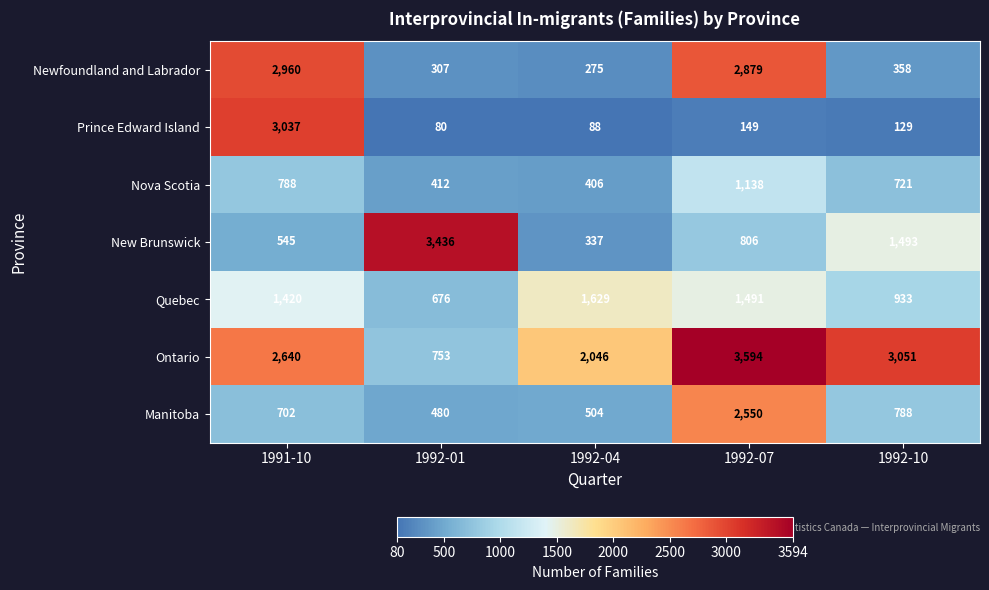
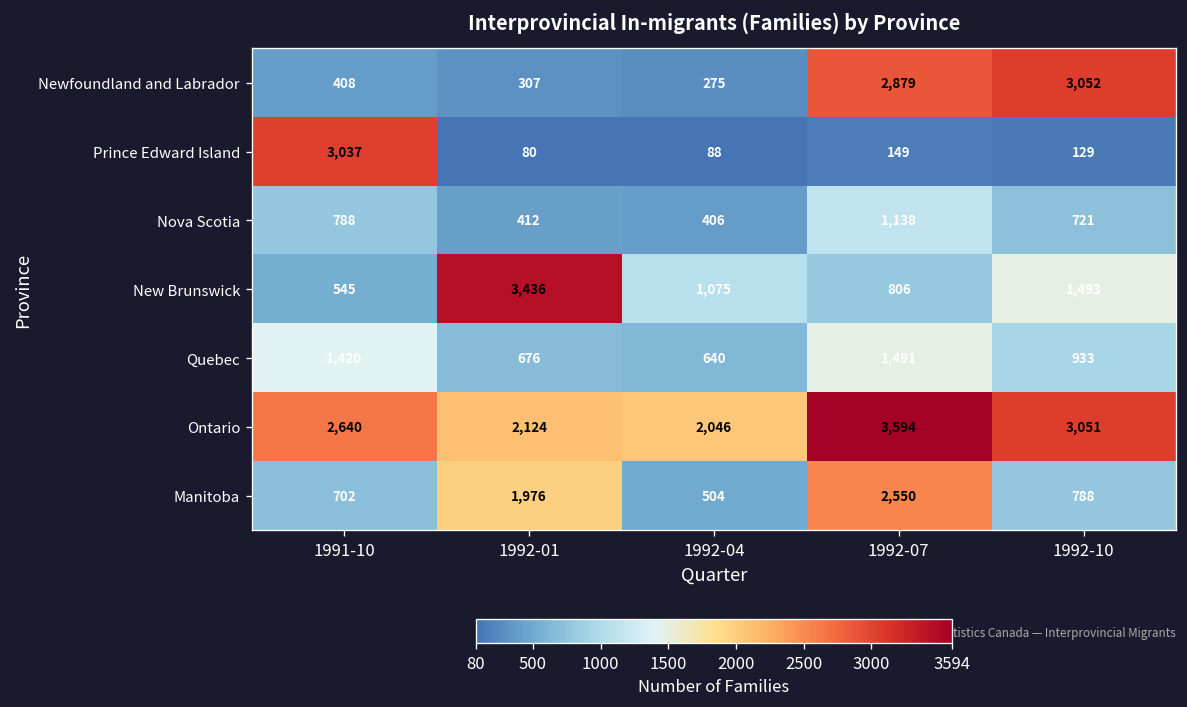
  {
    "Newfoundland and Labrador": {
-     "1991-10": "2,960",
+     "1991-10": "408",
      "1992-01": "307",
      "1992-04": "275",
      "1992-07": "2,879",
-     "1992-10": "358"
+     "1992-10": "3,052"
    },
    "Prince Edward Island": {
      "1991-10": "3,037",
      "1992-01": "80",
      "1992-04": "88",
      "1992-07": "149",
      "1992-10": "129"
    },
    "Nova Scotia": {
      "1991-10": "788",
      "1992-01": "412",
      "1992-04": "406",
      "1992-07": "1,138",
      "1992-10": "721"
    },
    "New Brunswick": {
      "1991-10": "545",
      "1992-01": "3,436",
-     "1992-04": "337",
+     "1992-04": "1,075",
      "1992-07": "806"
    },
    "Quebec": {
      "1992-01": "676",
-     "1992-04": "1,629",
+     "1992-04": "640",
      "1992-10": "933"
    },
    "Ontario": {
      "1991-10": "2,640",
-     "1992-01": "753",
+     "1992-01": "2,124",
      "1992-04": "2,046",
      "1992-07": "3,594",
      "1992-10": "3,051"
    },
    "Manitoba": {
      "1991-10": "702",
-     "1992-01": "480",
+     "1992-01": "1,976",
      "1992-04": "504",
      "1992-07": "2,550",
      "1992-10": "788"
    }
  }
